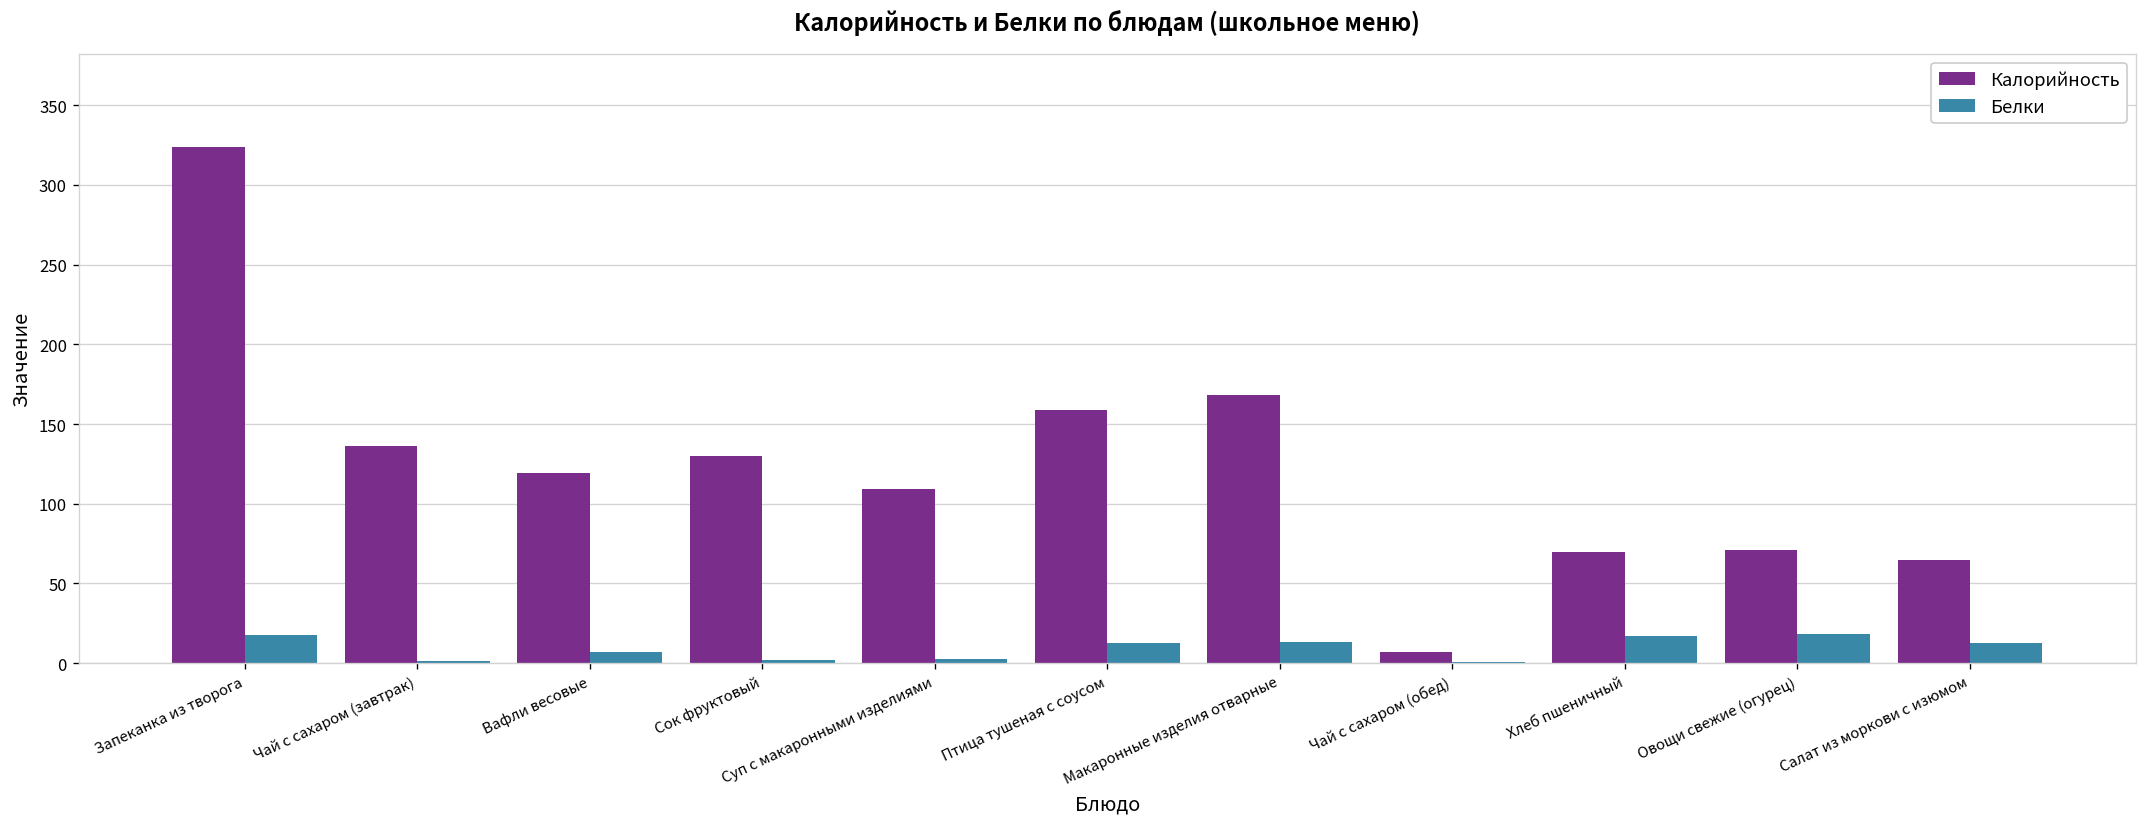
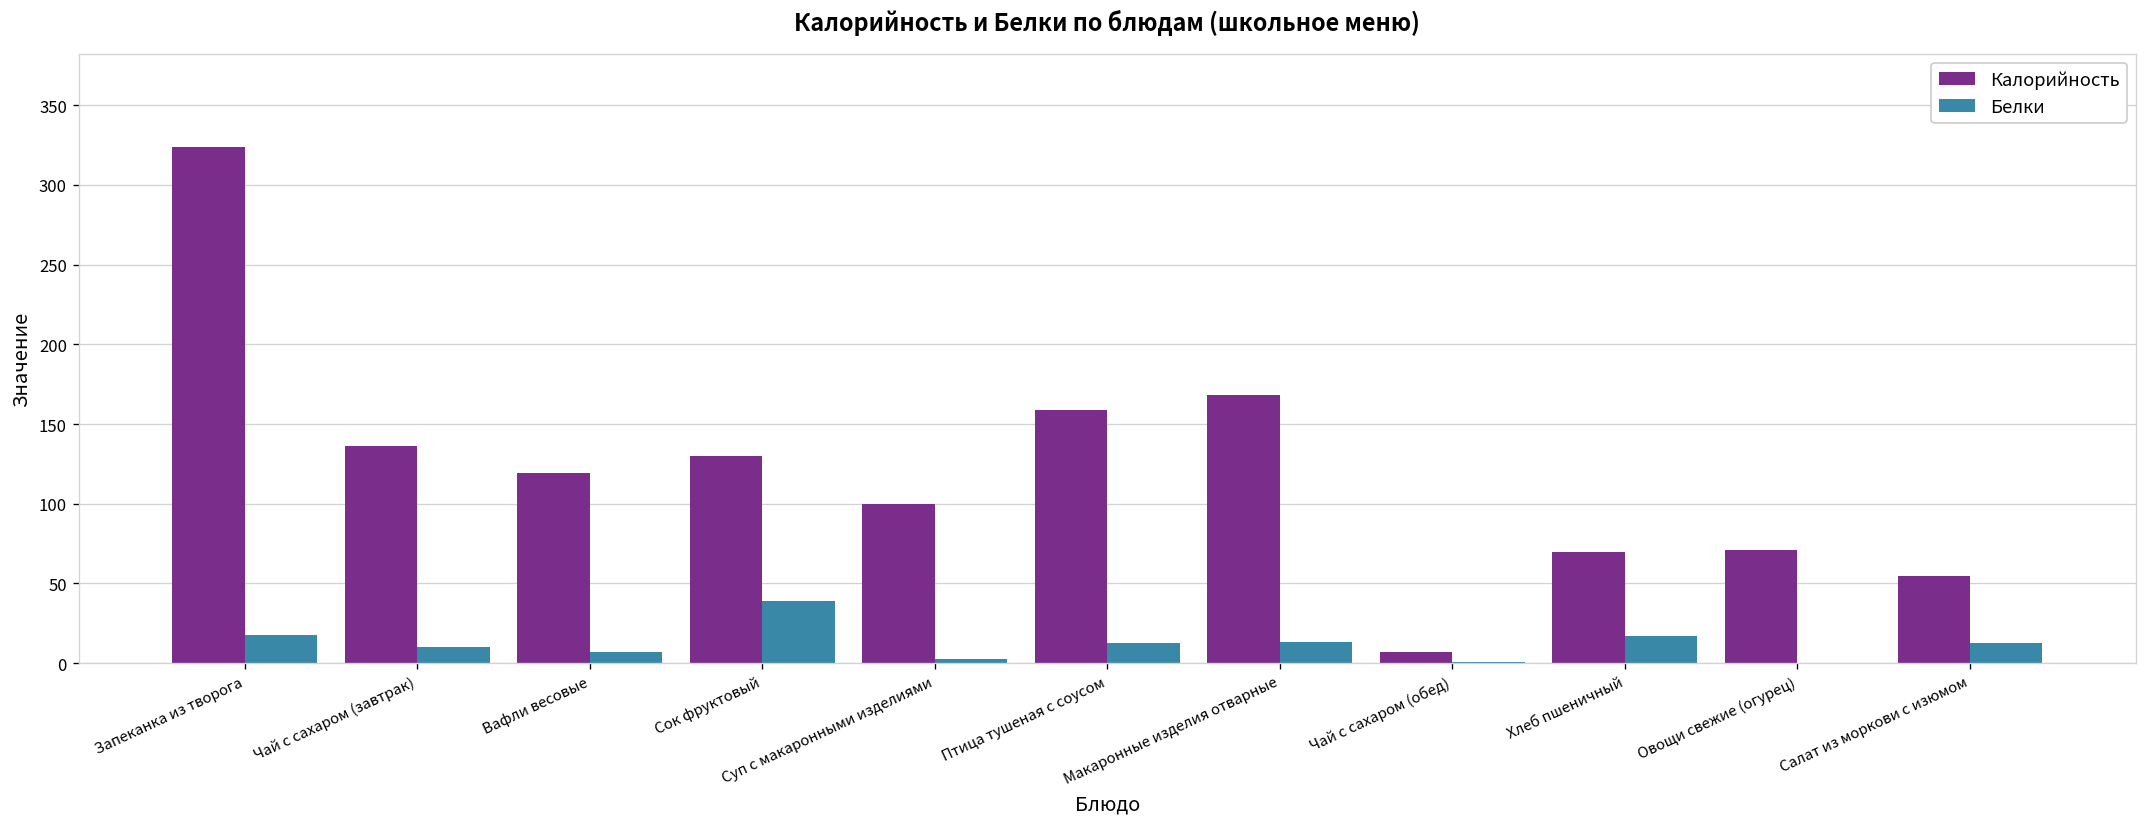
  {
    "Калорийность": {
      "Запеканка из творога": 324,
      "Чай с сахаром (завтрак)": 136,
      "Вафли весовые": 119,
      "Сок фруктовый": 130,
-     "Суп с макаронными изделиями": 109,
+     "Суп с макаронными изделиями": 100,
      "Птица тушеная с соусом": 159,
      "Макаронные изделия отварные": 168,
      "Чай с сахаром (обед)": 7,
      "Хлеб пшеничный": 70,
      "Овощи свежие (огурец)": 71,
-     "Салат из моркови с изюмом": 65
+     "Салат из моркови с изюмом": 55
    },
    "Белки": {
      "Запеканка из творога": 18,
-     "Чай с сахаром (завтрак)": 2,
+     "Чай с сахаром (завтрак)": 10,
      "Вафли весовые": 7,
-     "Сок фруктовый": 2,
+     "Сок фруктовый": 39,
      "Суп с макаронными изделиями": 3,
      "Птица тушеная с соусом": 13,
      "Макаронные изделия отварные": 13,
      "Хлеб пшеничный": 17,
-     "Овощи свежие (огурец)": 18,
+     "Овощи свежие (огурец)": 0,
      "Салат из моркови с изюмом": 13
    }
  }
